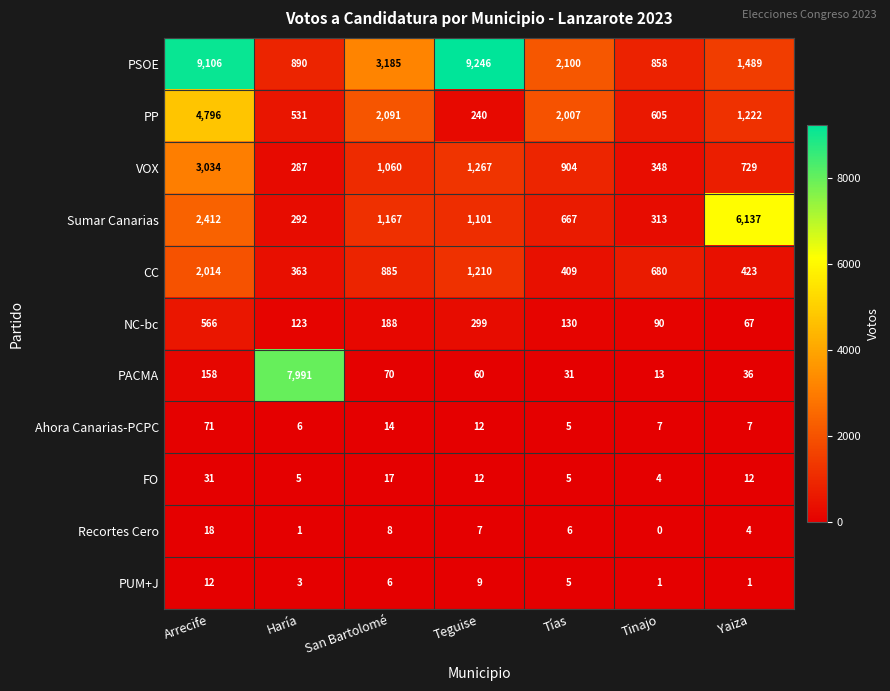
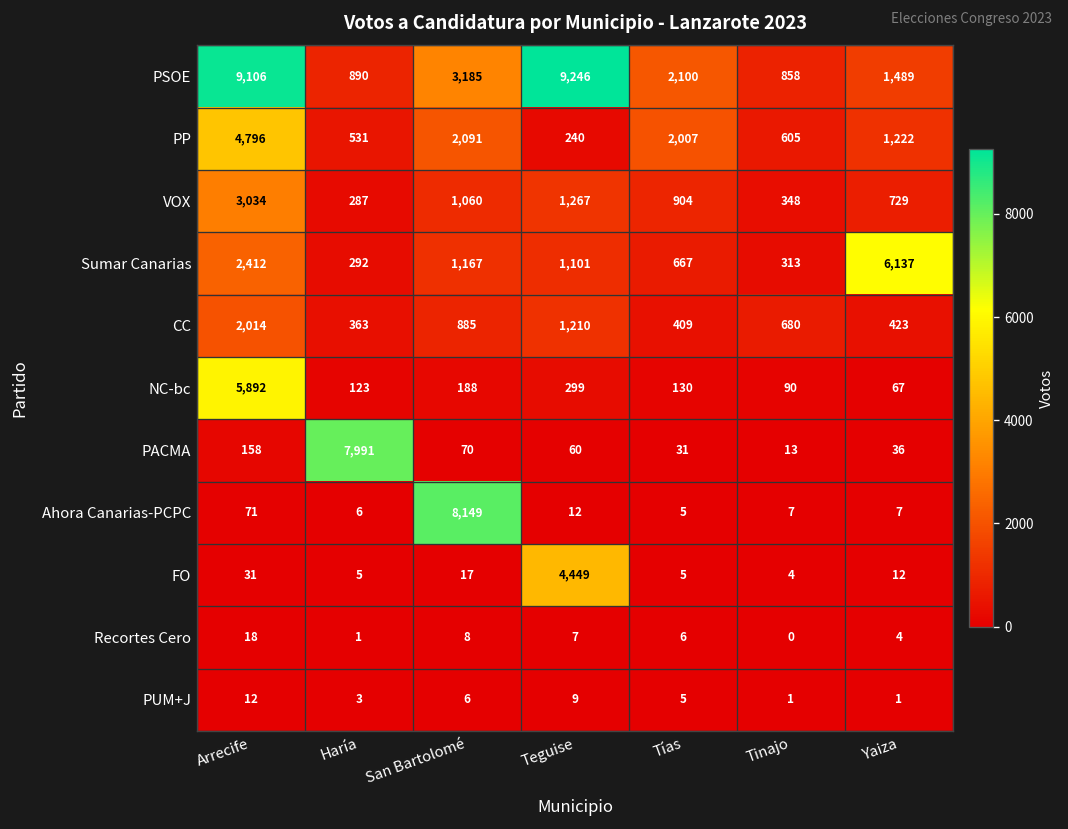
  {
    "PSOE": {
      "Arrecife": "9,106",
      "Haría": "890",
      "San Bartolomé": "3,185",
      "Teguise": "9,246",
      "Tías": "2,100",
      "Tinajo": "858",
      "Yaiza": "1,489"
    },
    "PP": {
      "Arrecife": "4,796",
      "Haría": "531",
      "San Bartolomé": "2,091",
      "Teguise": "240",
      "Tías": "2,007",
      "Tinajo": "605",
      "Yaiza": "1,222"
    },
    "VOX": {
      "Arrecife": "3,034",
      "Haría": "287",
      "San Bartolomé": "1,060",
      "Teguise": "1,267",
      "Tías": "904",
      "Tinajo": "348",
      "Yaiza": "729"
    },
    "Sumar Canarias": {
      "Arrecife": "2,412",
      "Haría": "292",
      "San Bartolomé": "1,167",
      "Teguise": "1,101",
      "Tías": "667",
      "Tinajo": "313",
      "Yaiza": "6,137"
    },
    "CC": {
      "Arrecife": "2,014",
      "Haría": "363",
      "San Bartolomé": "885",
      "Teguise": "1,210",
      "Tías": "409",
      "Tinajo": "680",
      "Yaiza": "423"
    },
    "NC-bc": {
-     "Arrecife": "566",
+     "Arrecife": "5,892",
      "Haría": "123",
      "San Bartolomé": "188",
      "Teguise": "299",
      "Tías": "130",
      "Tinajo": "90",
      "Yaiza": "67"
    },
    "PACMA": {
      "Arrecife": "158",
      "Haría": "7,991",
      "San Bartolomé": "70",
      "Teguise": "60",
      "Tías": "31",
      "Tinajo": "13",
      "Yaiza": "36"
    },
    "Ahora Canarias-PCPC": {
      "Arrecife": "71",
      "Haría": "6",
-     "San Bartolomé": "14",
+     "San Bartolomé": "8,149",
      "Teguise": "12",
      "Tías": "5",
      "Tinajo": "7",
      "Yaiza": "7"
    },
    "FO": {
      "Arrecife": "31",
      "Haría": "5",
      "San Bartolomé": "17",
-     "Teguise": "12",
+     "Teguise": "4,449",
      "Tías": "5",
      "Tinajo": "4",
      "Yaiza": "12"
    },
    "Recortes Cero": {
      "Arrecife": "18",
      "Haría": "1",
      "San Bartolomé": "8",
      "Teguise": "7",
      "Tías": "6",
      "Tinajo": "0",
      "Yaiza": "4"
    },
    "PUM+J": {
      "Arrecife": "12",
      "Haría": "3",
      "San Bartolomé": "6",
      "Teguise": "9",
      "Tías": "5",
      "Tinajo": "1",
      "Yaiza": "1"
    }
  }
